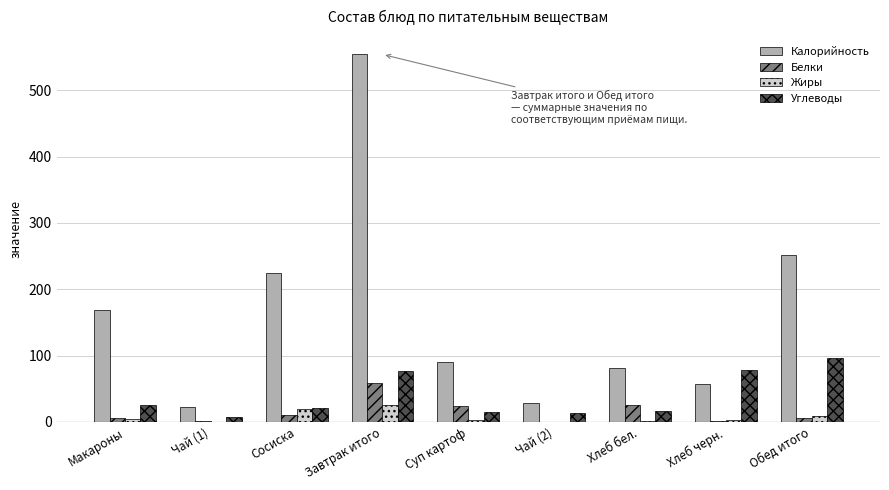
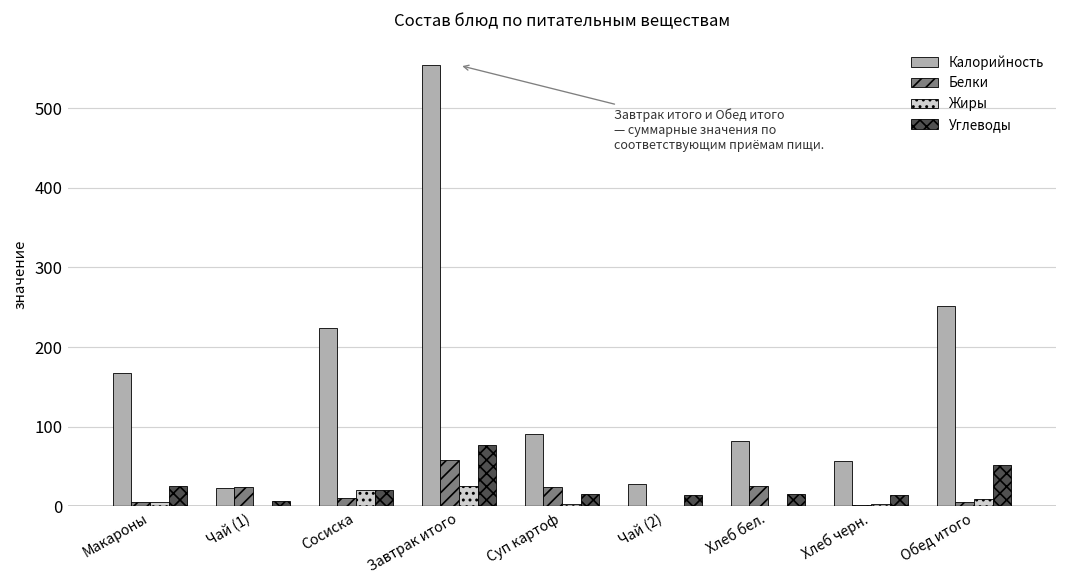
  {
    "Белки": {
      "Макароны": 10,
-     "Чай (1)": 0,
+     "Чай (1)": 20,
      "Сосиска": 10,
      "Завтрак итого": 60,
      "Суп картоф": 20,
      "Хлеб бел.": 30,
      "Обед итого": 10
    },
    "Углеводы": {
      "Макароны": 30,
      "Чай (1)": 10,
      "Сосиска": 20,
      "Завтрак итого": 80,
      "Суп картоф": 20,
      "Чай (2)": 10,
      "Хлеб бел.": 20,
-     "Хлеб черн.": 80,
-     "Обед итого": 100
+     "Хлеб черн.": 10,
+     "Обед итого": 50
    }
  }
